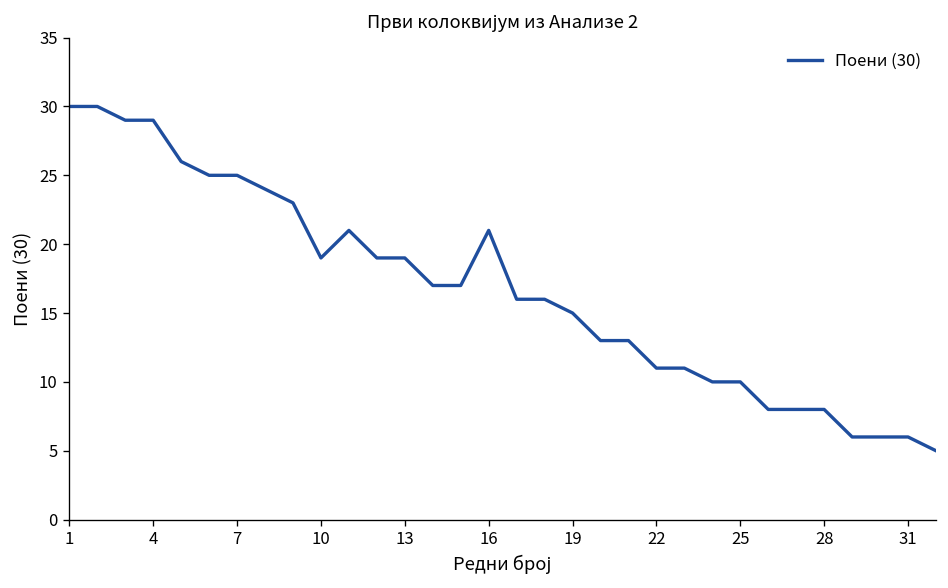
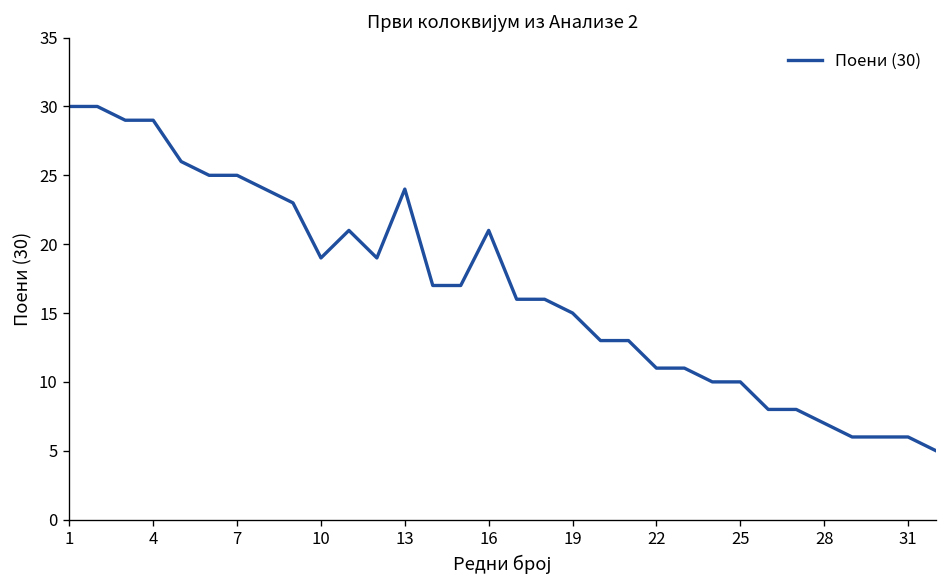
  {
    "1": 30,
    "4": 29,
    "7": 25,
    "10": 19,
-   "13": 19,
+   "13": 24,
    "16": 21,
    "19": 15,
    "22": 11,
    "25": 10,
-   "28": 8,
+   "28": 7,
    "31": 6
  }
